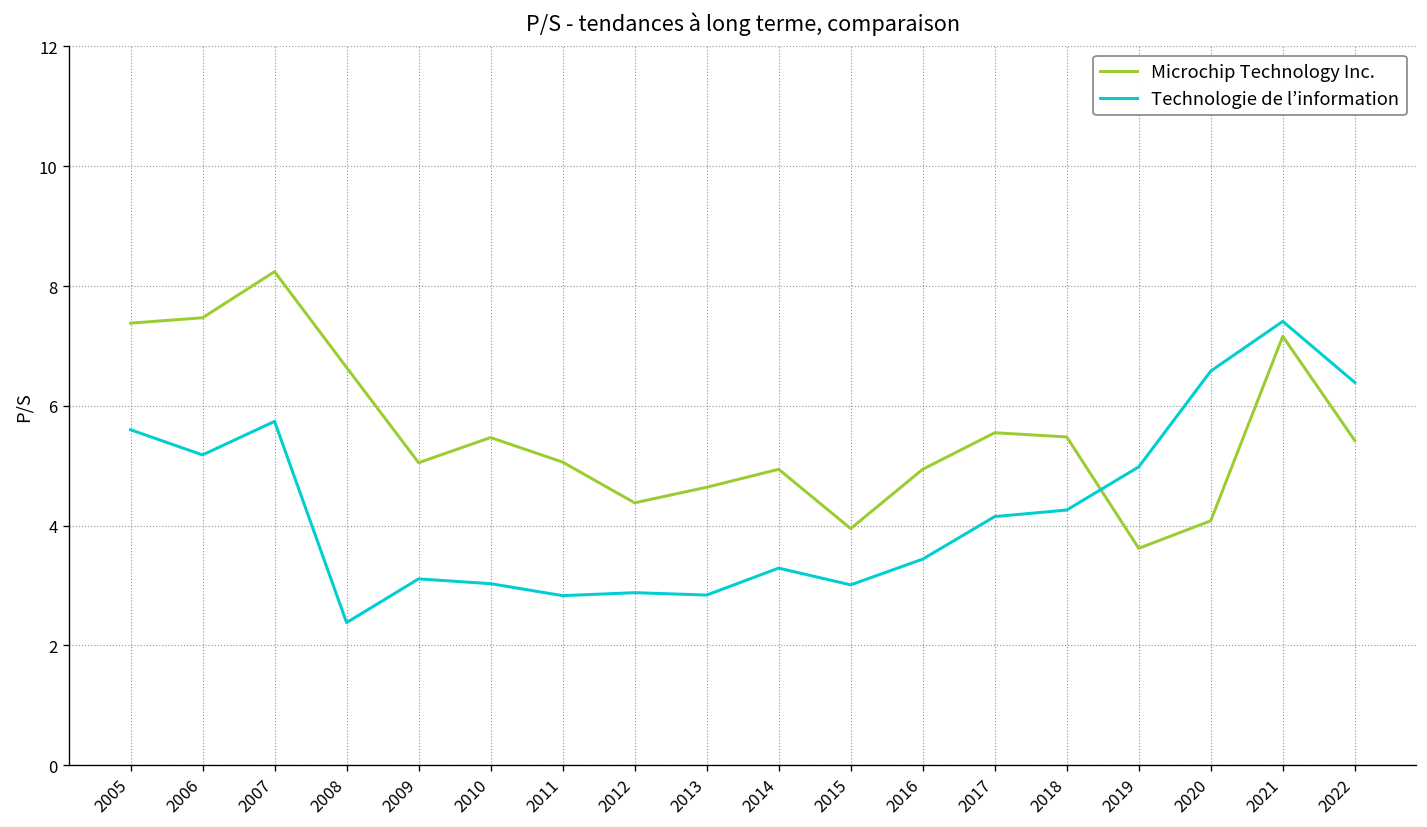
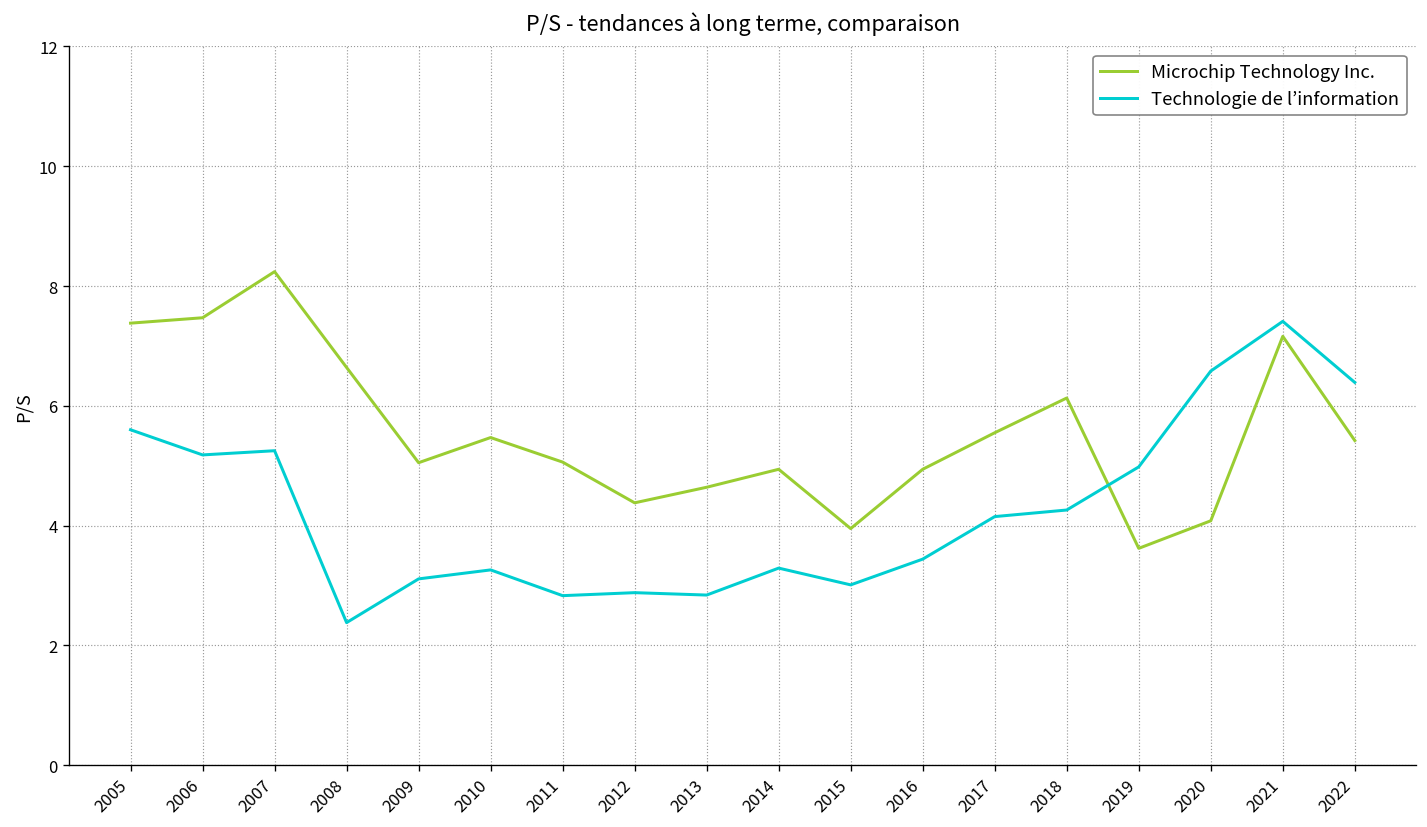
  {
    "Microchip Technology Inc.": {
      "2005": 7.4,
      "2006": 7.5,
      "2007": 8.2,
      "2008": 6.6,
      "2009": 5.1,
      "2010": 5.5,
      "2011": 5.1,
      "2012": 4.4,
      "2013": 4.6,
      "2014": 4.9,
      "2015": 4.0,
      "2016": 4.9,
      "2017": 5.6,
-     "2018": 5.5,
+     "2018": 6.1,
      "2019": 3.6,
      "2020": 4.1,
      "2021": 7.2,
      "2022": 5.4
    },
    "Technologie de l’information": {
      "2005": 5.6,
      "2006": 5.2,
-     "2007": 5.7,
+     "2007": 5.3,
      "2008": 2.4,
      "2009": 3.1,
-     "2010": 3.0,
+     "2010": 3.3,
      "2011": 2.8,
      "2012": 2.9,
      "2013": 2.8,
      "2014": 3.3,
      "2015": 3.0,
      "2016": 3.4,
      "2017": 4.2,
      "2018": 4.3,
      "2019": 5.0,
      "2020": 6.6,
      "2021": 7.4,
      "2022": 6.4
    }
  }
